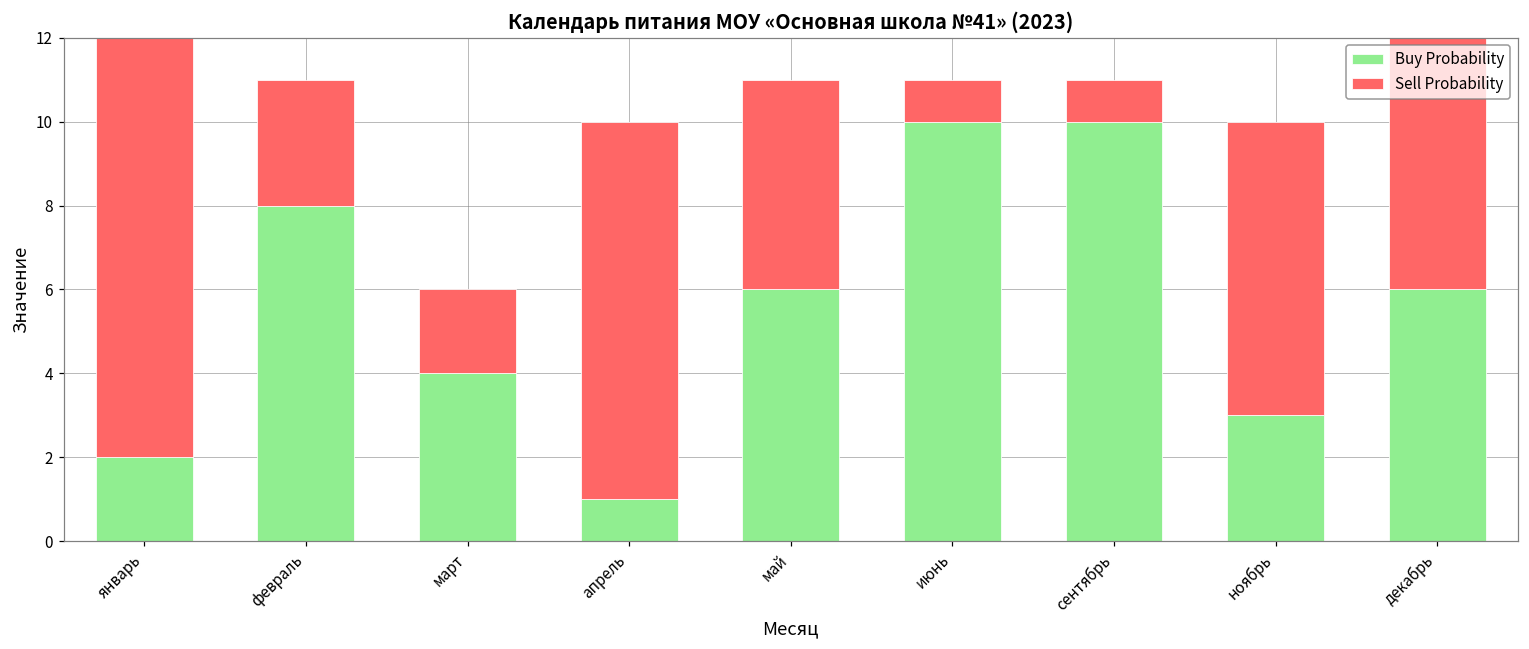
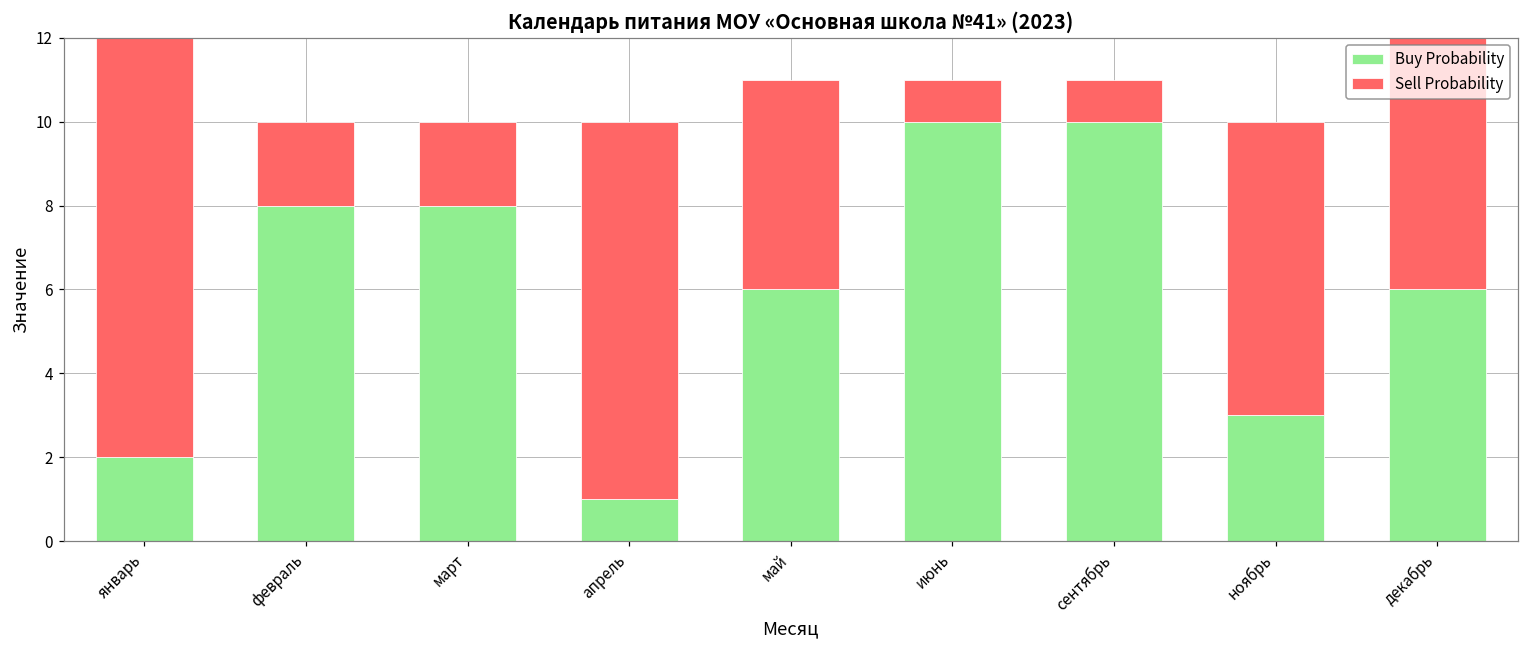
  {
    "Buy Probability": {
      "январь": 2,
      "февраль": 8,
-     "март": 4,
+     "март": 8,
      "апрель": 1,
      "май": 6,
      "июнь": 10,
      "сентябрь": 10,
      "ноябрь": 3,
      "декабрь": 6
    },
    "Sell Probability": {
      "январь": 10,
-     "февраль": 3,
+     "февраль": 2,
      "март": 2,
      "апрель": 9,
      "май": 5,
      "июнь": 1,
      "сентябрь": 1,
      "ноябрь": 7,
      "декабрь": 6
    }
  }
